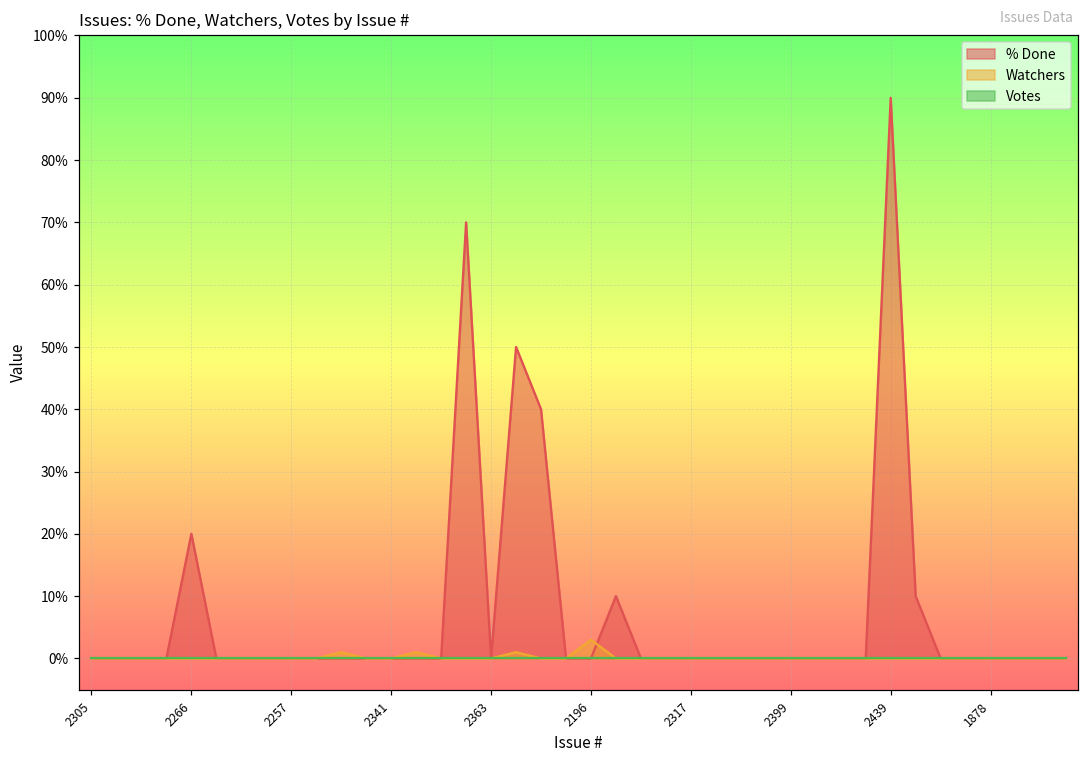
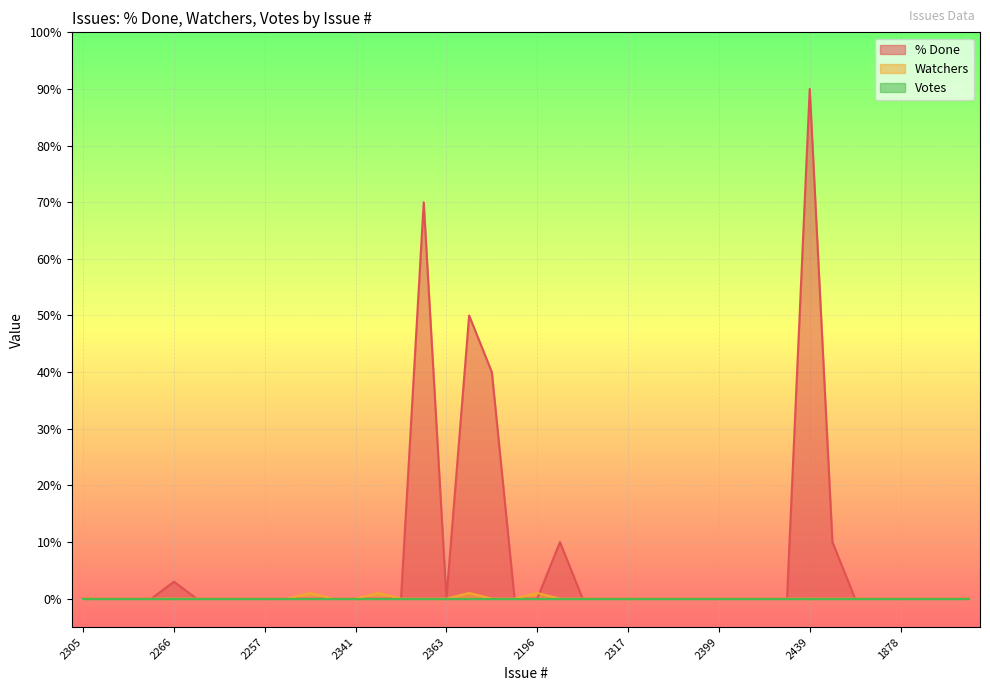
  {
    "% Done": {
-     "2266": "20%",
+     "2266": "3%",
      "2439": "90%"
    },
    "Watchers": {
-     "2196": "3%"
+     "2196": "1%"
    }
  }
